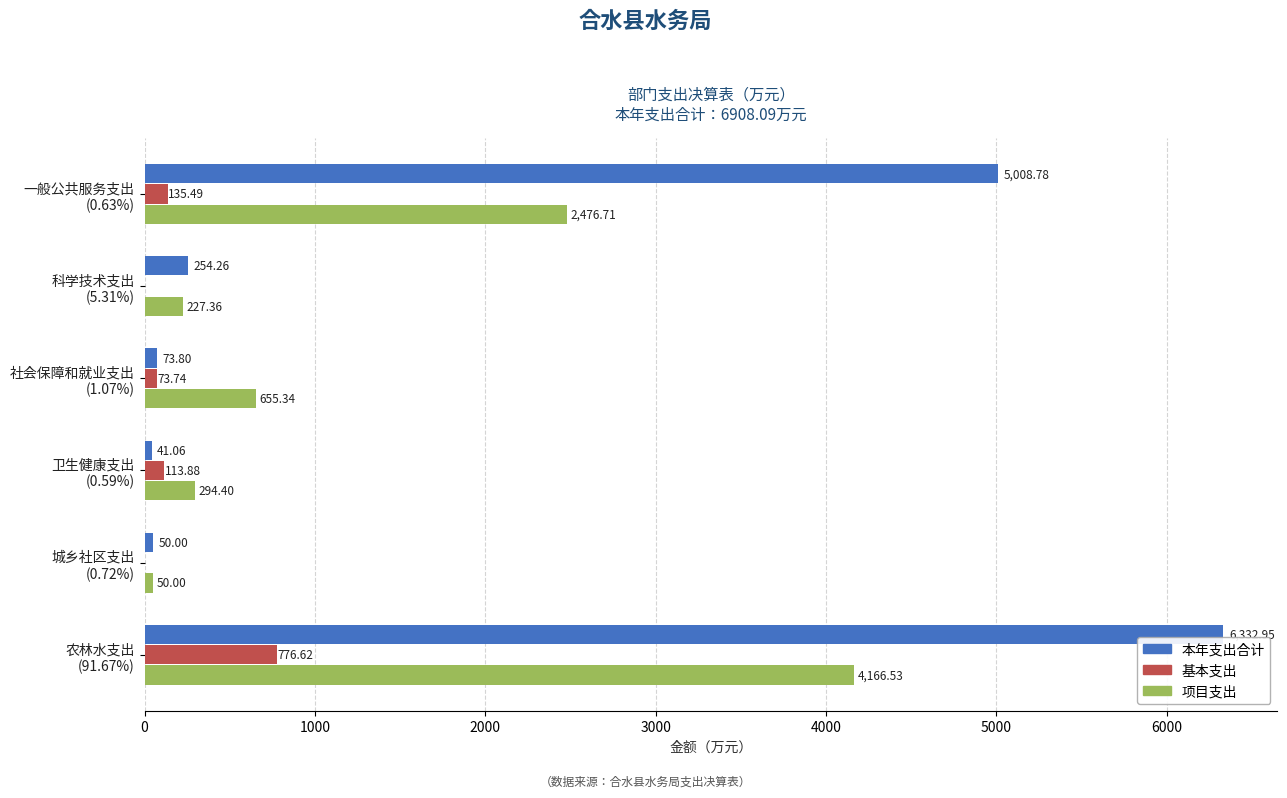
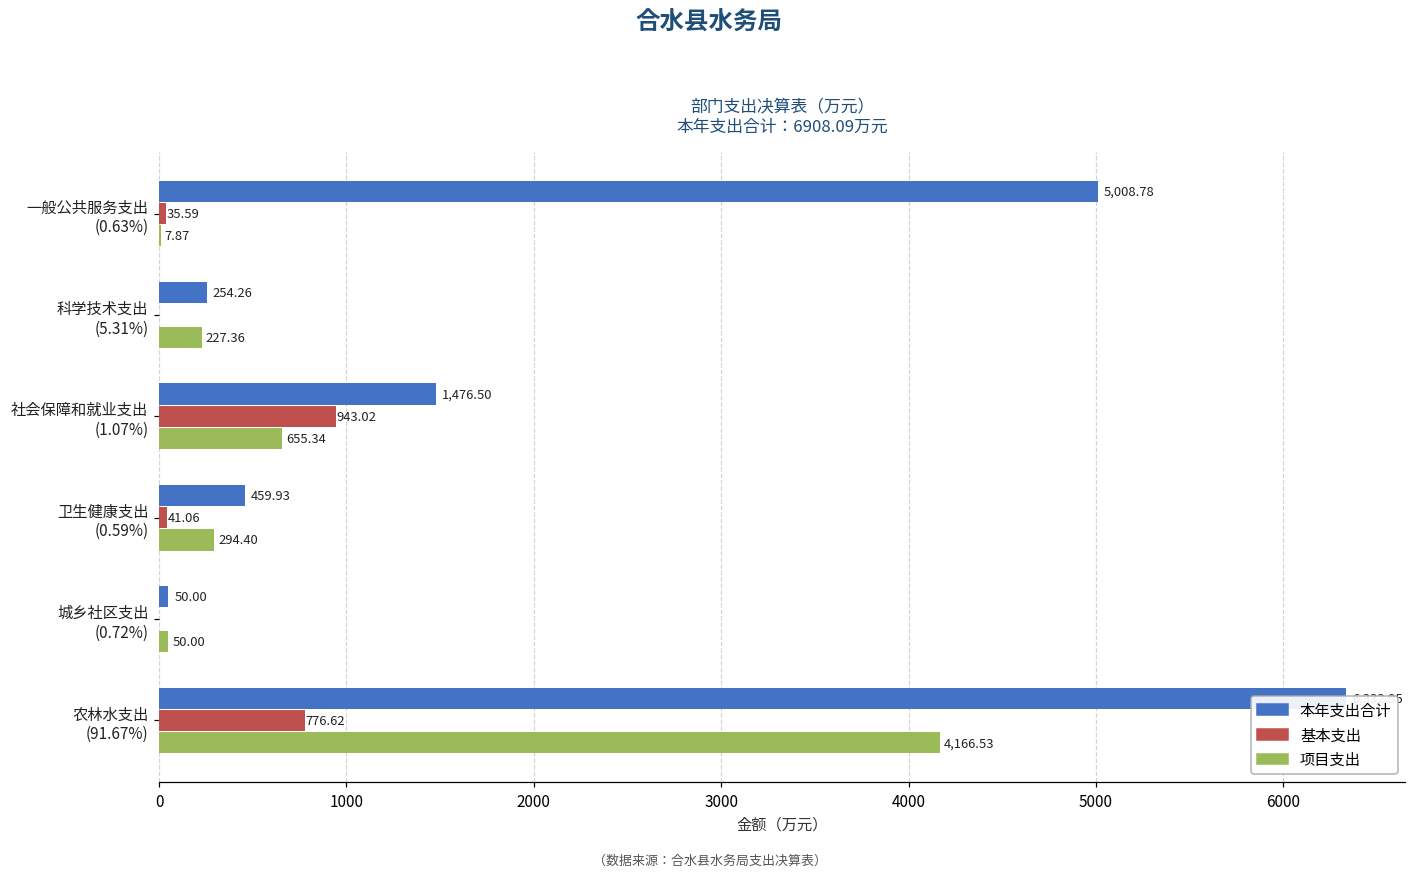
  {
    "本年支出合计": {
      "一般公共服务支出 (0.63%)": "5,008.78",
      "科学技术支出 (5.31%)": "254.26",
-     "社会保障和就业支出 (1.07%)": "73.80",
-     "卫生健康支出 (0.59%)": "41.06",
+     "社会保障和就业支出 (1.07%)": "1,476.50",
+     "卫生健康支出 (0.59%)": "459.93",
      "城乡社区支出 (0.72%)": "50.00"
    },
    "基本支出": {
-     "一般公共服务支出 (0.63%)": "135.49",
-     "社会保障和就业支出 (1.07%)": "73.74",
-     "卫生健康支出 (0.59%)": "113.88",
+     "一般公共服务支出 (0.63%)": "35.59",
+     "社会保障和就业支出 (1.07%)": "943.02",
+     "卫生健康支出 (0.59%)": "41.06",
      "农林水支出 (91.67%)": "776.62"
    },
    "项目支出": {
-     "一般公共服务支出 (0.63%)": "2,476.71",
+     "一般公共服务支出 (0.63%)": "7.87",
      "科学技术支出 (5.31%)": "227.36",
      "社会保障和就业支出 (1.07%)": "655.34",
      "卫生健康支出 (0.59%)": "294.40",
      "城乡社区支出 (0.72%)": "50.00",
      "农林水支出 (91.67%)": "4,166.53"
    }
  }
